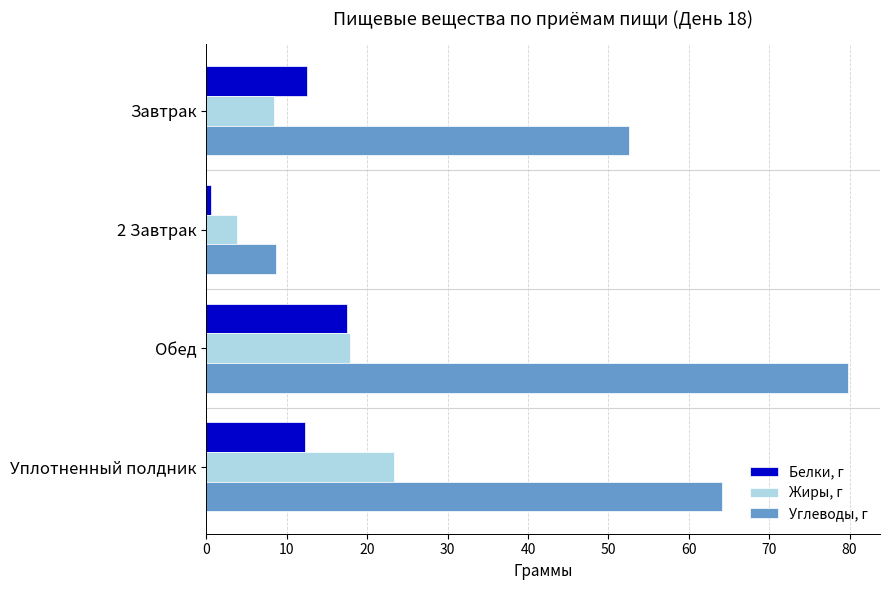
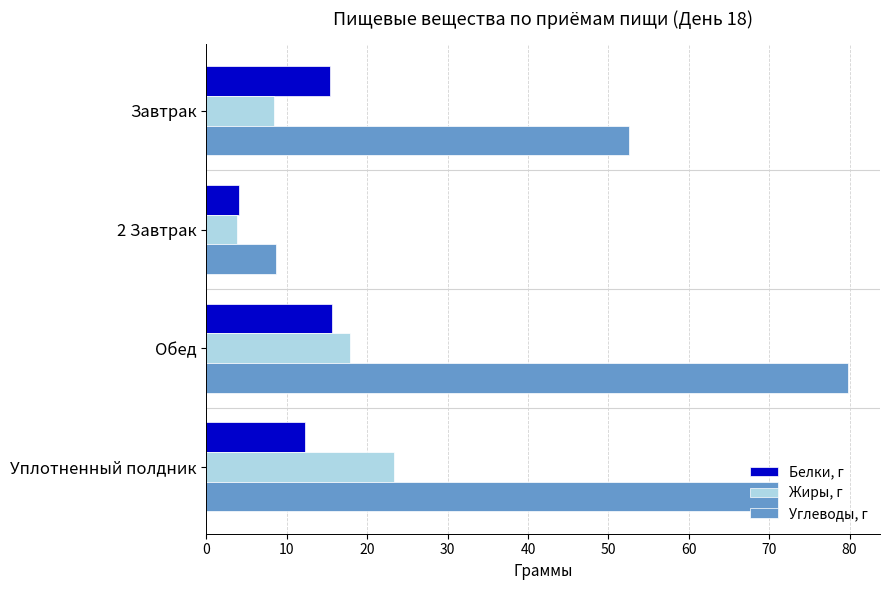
  {
    "Белки, г": {
-     "Завтрак": 13,
-     "2 Завтрак": 1,
-     "Обед": 18,
+     "Завтрак": 15,
+     "2 Завтрак": 4,
+     "Обед": 16,
      "Уплотненный полдник": 12
    },
    "Жиры, г": {
      "Завтрак": 8,
      "2 Завтрак": 4,
      "Обед": 18,
      "Уплотненный полдник": 23
    },
    "Углеводы, г": {
      "Завтрак": 53,
      "2 Завтрак": 9,
      "Обед": 80,
-     "Уплотненный полдник": 64
+     "Уплотненный полдник": 71
    }
  }
